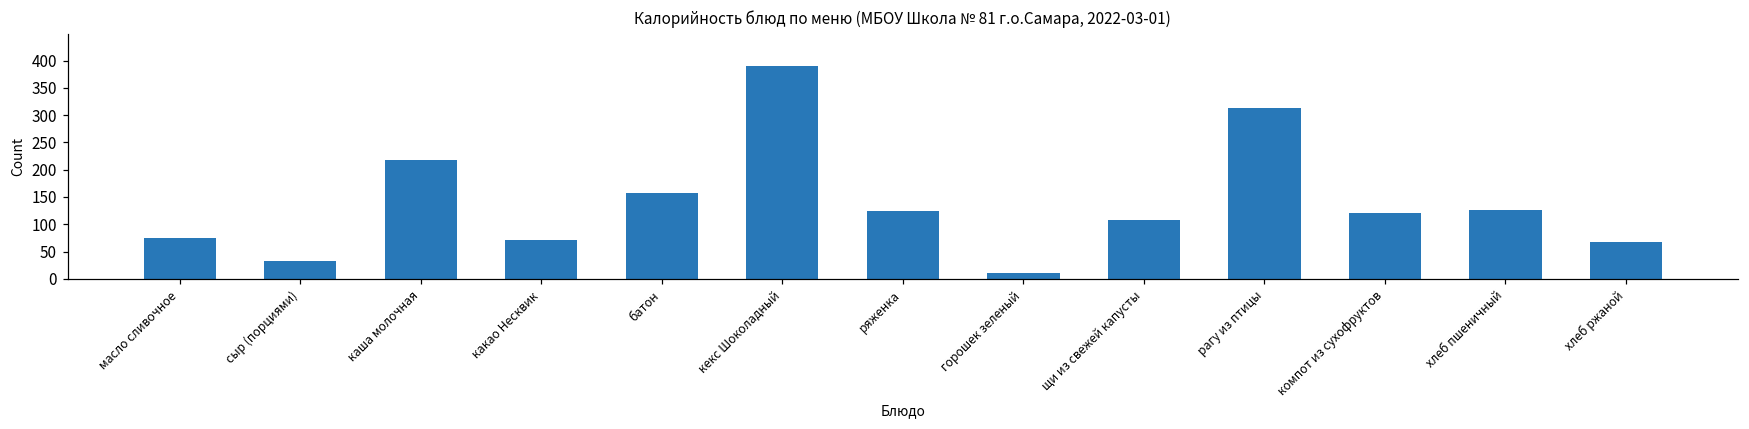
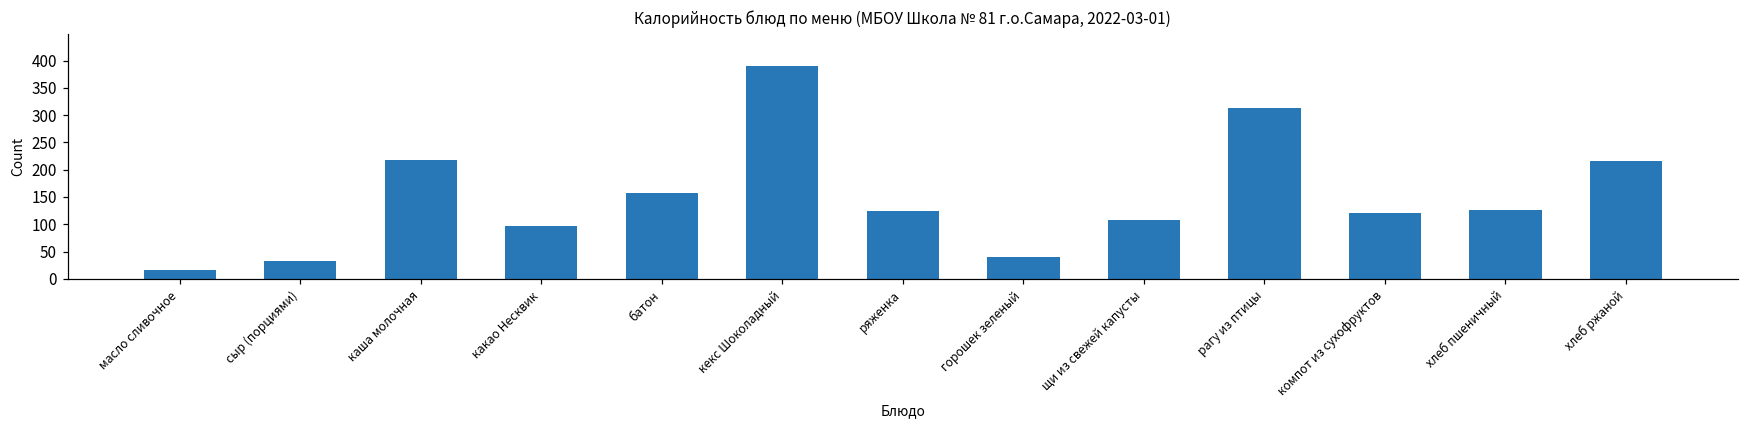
  {
-   "масло сливочное": 80,
+   "масло сливочное": 20,
    "сыр (порциями)": 30,
    "каша молочная": 220,
-   "какао Несквик": 70,
+   "какао Несквик": 100,
    "батон": 160,
    "кекс Шоколадный": 390,
    "ряженка": 120,
-   "горошек зеленый": 10,
+   "горошек зеленый": 40,
    "щи из свежей капусты": 110,
    "рагу из птицы": 310,
    "компот из сухофруктов": 120,
    "хлеб пшеничный": 130,
-   "хлеб ржаной": 70
+   "хлеб ржаной": 220
  }
